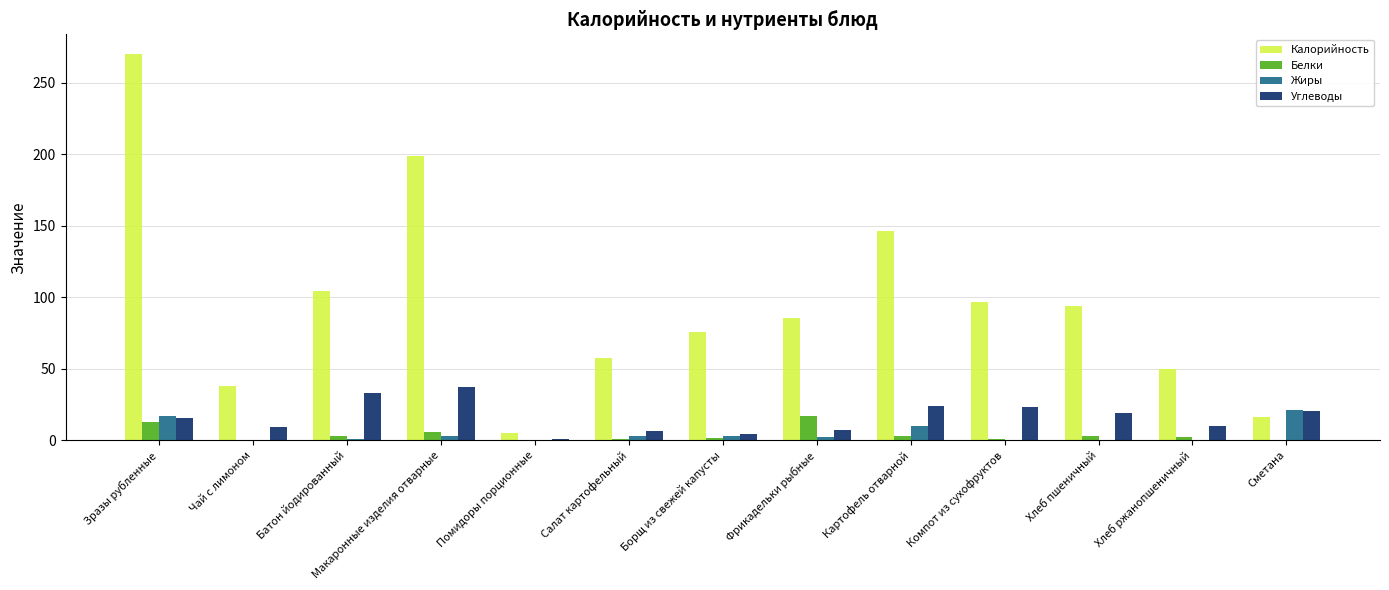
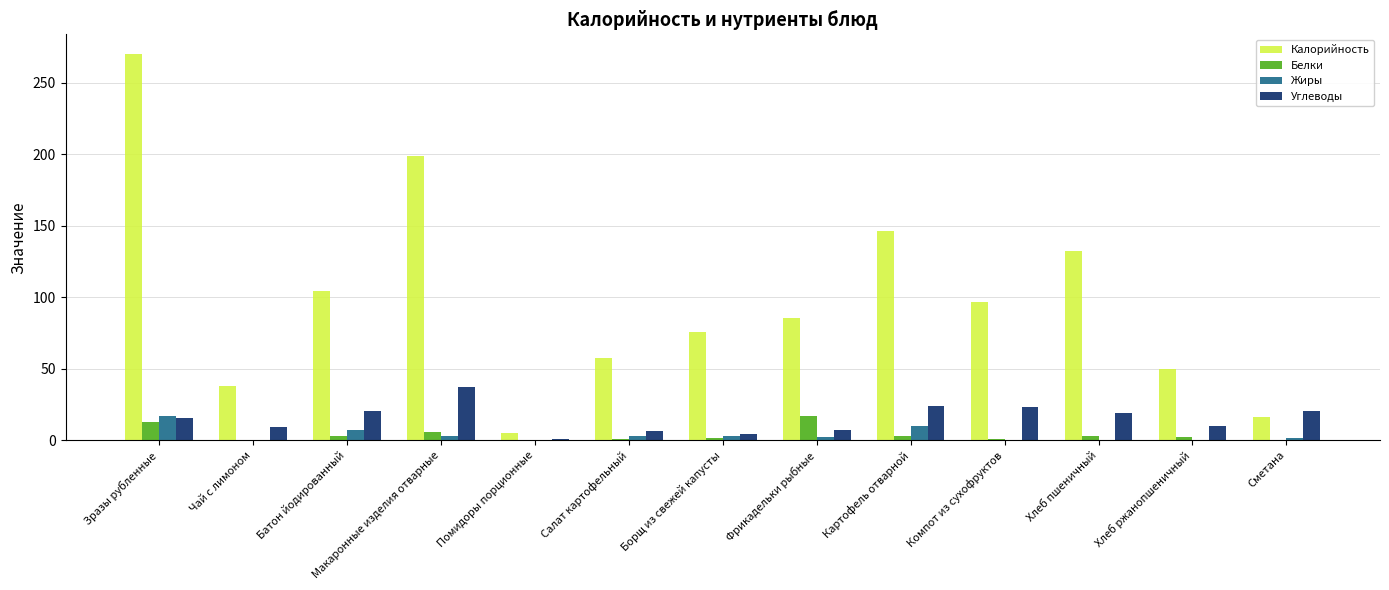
  {
    "Калорийность": {
      "Зразы рубленные": 270,
      "Чай с лимоном": 38,
      "Батон йодированный": 104,
      "Макаронные изделия отварные": 199,
      "Помидоры порционные": 5,
      "Салат картофельный": 58,
      "Борщ из свежей капусты": 76,
      "Фрикадельки рыбные": 86,
      "Картофель отварной": 146,
      "Компот из сухофруктов": 97,
-     "Хлеб пшеничный": 94,
+     "Хлеб пшеничный": 132,
      "Хлеб ржанопшеничный": 50,
      "Сметана": 16
    },
    "Белки": {
      "Зразы рубленные": 13,
      "Батон йодированный": 3,
      "Макаронные изделия отварные": 6,
      "Фрикадельки рыбные": 17,
      "Картофель отварной": 3,
      "Хлеб пшеничный": 3,
      "Хлеб ржанопшеничный": 2
    },
    "Жиры": {
      "Зразы рубленные": 17,
-     "Батон йодированный": 1,
+     "Батон йодированный": 7,
      "Макаронные изделия отварные": 3,
      "Салат картофельный": 3,
      "Борщ из свежей капусты": 3,
      "Фрикадельки рыбные": 3,
      "Картофель отварной": 10,
-     "Сметана": 21
+     "Сметана": 2
    },
    "Углеводы": {
      "Зразы рубленные": 16,
      "Чай с лимоном": 9,
-     "Батон йодированный": 33,
+     "Батон йодированный": 21,
      "Макаронные изделия отварные": 37,
      "Салат картофельный": 6,
      "Борщ из свежей капусты": 4,
      "Фрикадельки рыбные": 7,
      "Картофель отварной": 24,
      "Компот из сухофруктов": 23,
      "Хлеб пшеничный": 19,
      "Хлеб ржанопшеничный": 10,
      "Сметана": 20
    }
  }
